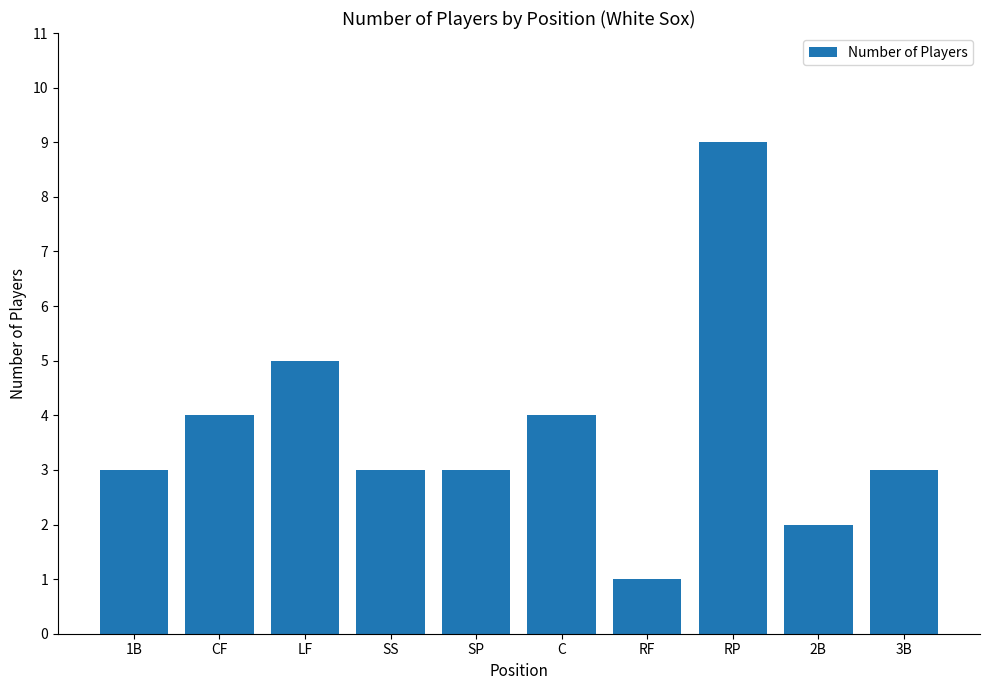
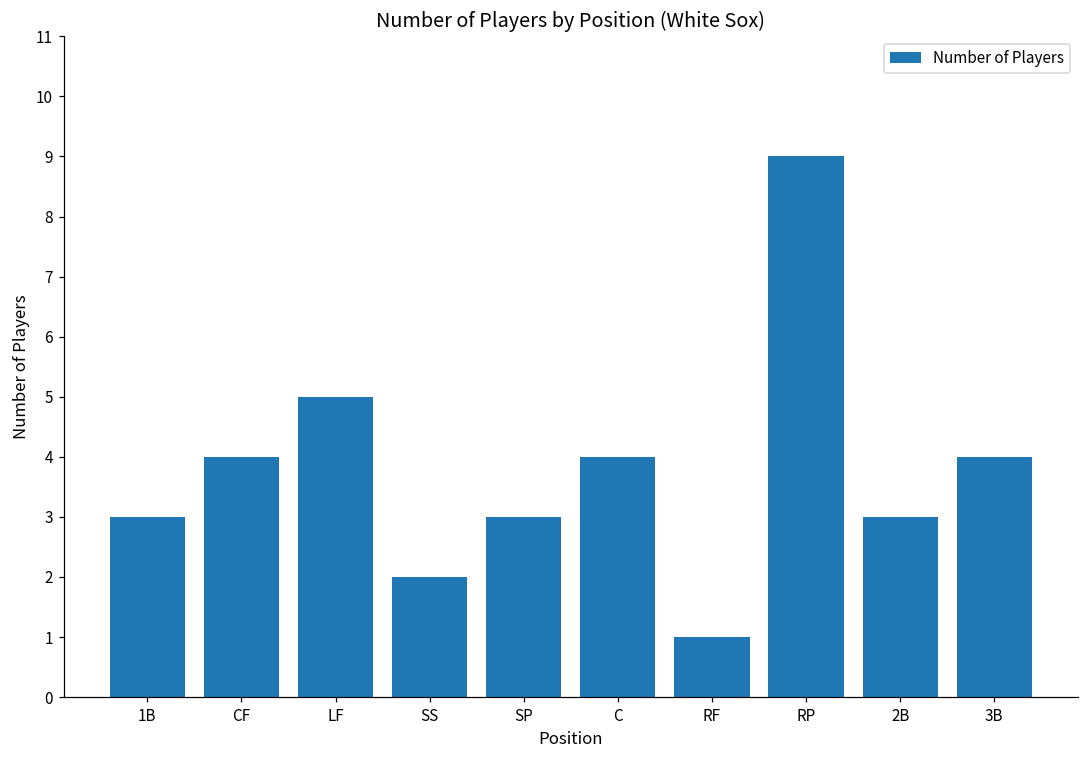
  {
    "1B": 3,
    "CF": 4,
    "LF": 5,
-   "SS": 3,
+   "SS": 2,
    "SP": 3,
    "C": 4,
    "RF": 1,
    "RP": 9,
-   "2B": 2,
-   "3B": 3
+   "2B": 3,
+   "3B": 4
  }
